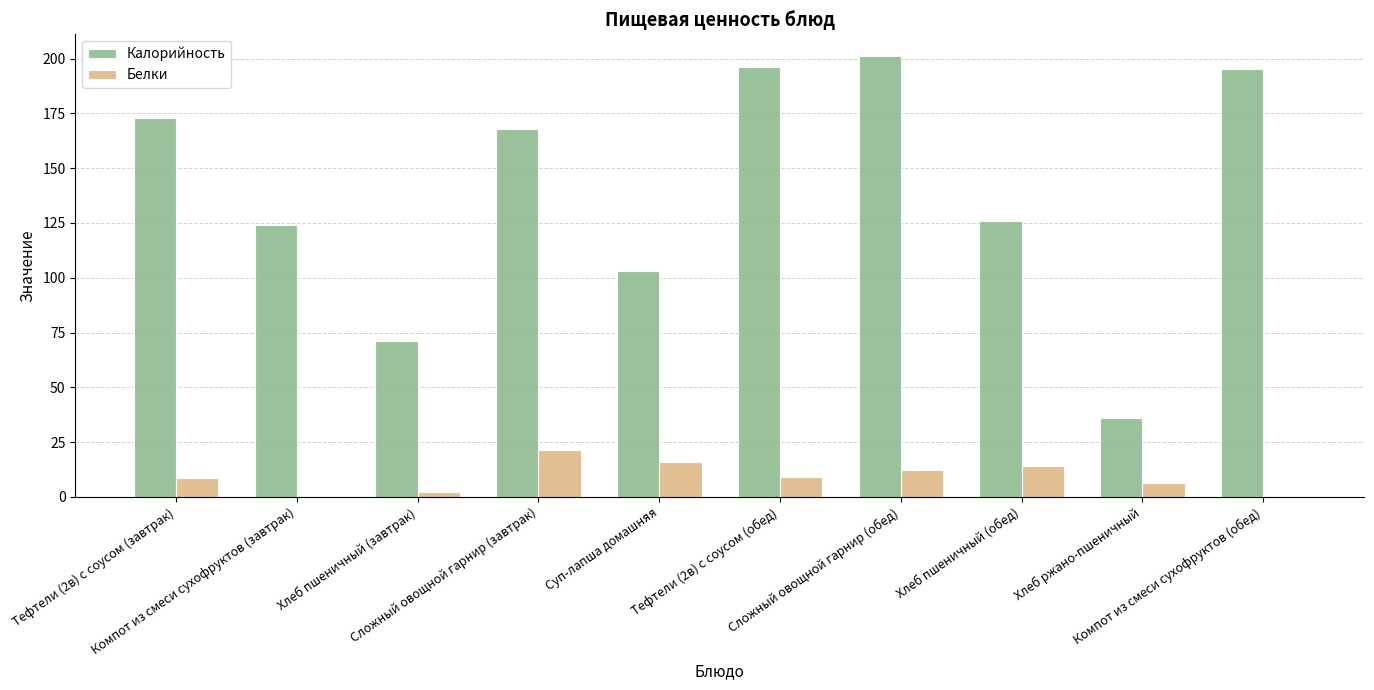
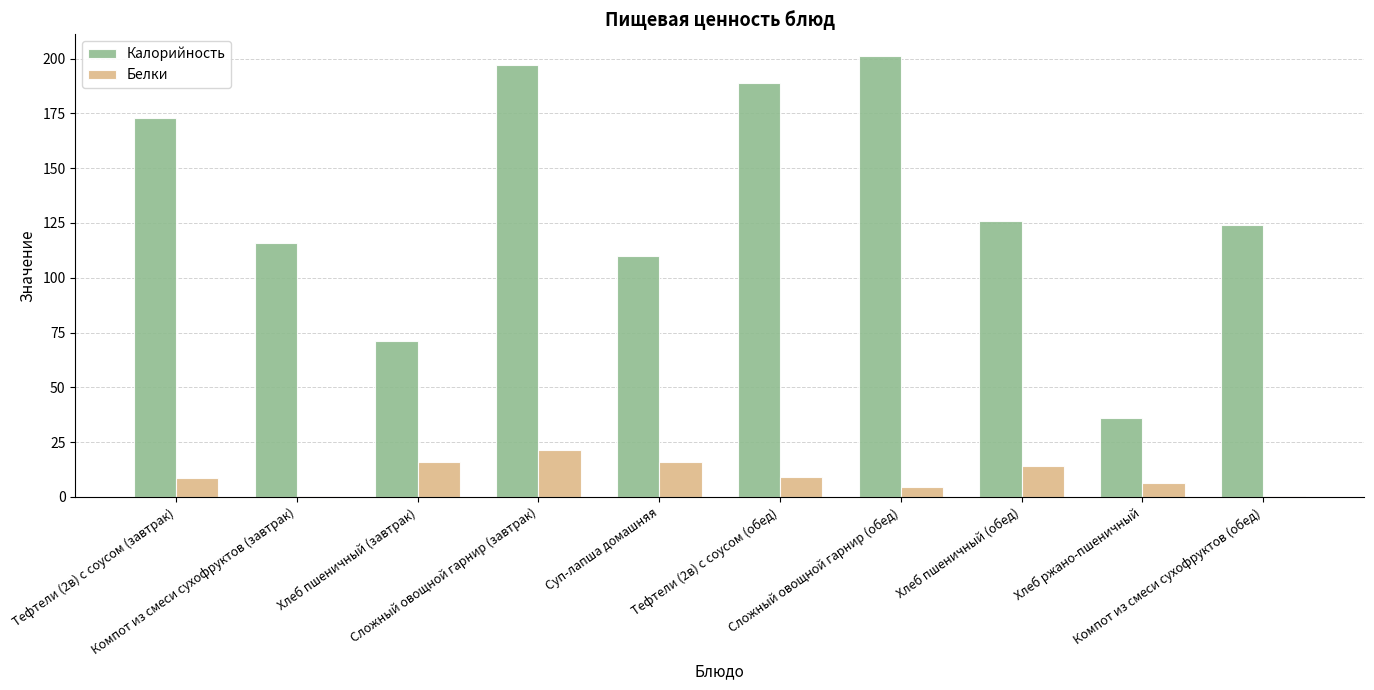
  {
    "Калорийность": {
      "Тефтели (2в) с соусом (завтрак)": 173,
-     "Компот из смеси сухофруктов (завтрак)": 124,
+     "Компот из смеси сухофруктов (завтрак)": 116,
      "Хлеб пшеничный (завтрак)": 71,
-     "Сложный овощной гарнир (завтрак)": 168,
-     "Суп-лапша домашняя": 103,
-     "Тефтели (2в) с соусом (обед)": 196,
+     "Сложный овощной гарнир (завтрак)": 197,
+     "Суп-лапша домашняя": 110,
+     "Тефтели (2в) с соусом (обед)": 189,
      "Сложный овощной гарнир (обед)": 201,
      "Хлеб пшеничный (обед)": 126,
      "Хлеб ржано-пшеничный": 36,
-     "Компот из смеси сухофруктов (обед)": 195
+     "Компот из смеси сухофруктов (обед)": 124
    },
    "Белки": {
      "Тефтели (2в) с соусом (завтрак)": 8,
-     "Хлеб пшеничный (завтрак)": 2,
+     "Хлеб пшеничный (завтрак)": 16,
      "Сложный овощной гарнир (завтрак)": 21,
      "Суп-лапша домашняя": 16,
      "Тефтели (2в) с соусом (обед)": 9,
-     "Сложный овощной гарнир (обед)": 12,
+     "Сложный овощной гарнир (обед)": 4,
      "Хлеб пшеничный (обед)": 14,
      "Хлеб ржано-пшеничный": 6
    }
  }
